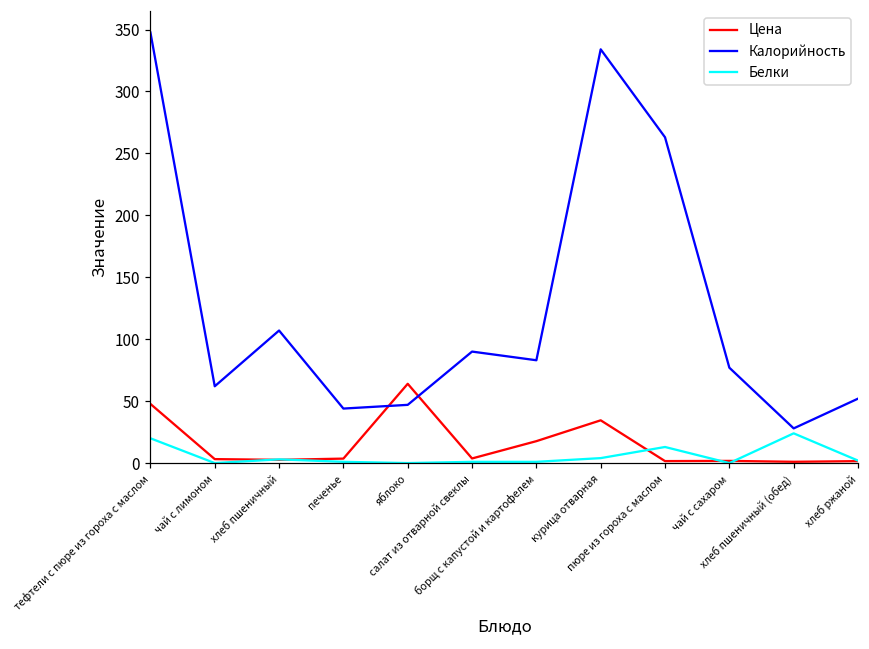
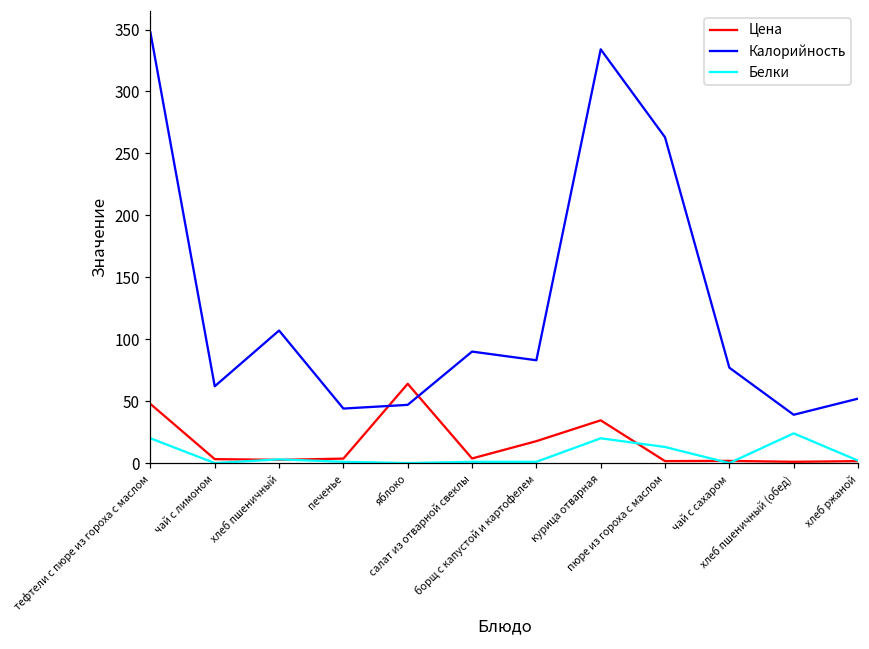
  {
    "Цена": {
      "тефтели с пюре из гороха с маслом": 48,
      "чай с лимоном": 3,
      "печенье": 4,
      "яблоко": 64,
      "салат из отварной свеклы": 4,
      "борщ с капустой и картофелем": 18,
      "курица отварная": 35,
      "пюре из гороха с маслом": 2,
      "хлеб пшеничный (обед)": 1
    },
    "Калорийность": {
      "тефтели с пюре из гороха с маслом": 348,
      "чай с лимоном": 62,
      "хлеб пшеничный": 107,
      "печенье": 44,
      "яблоко": 47,
      "салат из отварной свеклы": 90,
      "борщ с капустой и картофелем": 83,
      "курица отварная": 334,
      "пюре из гороха с маслом": 263,
      "чай с сахаром": 77,
-     "хлеб пшеничный (обед)": 28,
+     "хлеб пшеничный (обед)": 39,
      "хлеб ржаной": 52
    },
    "Белки": {
      "тефтели с пюре из гороха с маслом": 20,
      "чай с лимоном": 0,
      "печенье": 1,
      "яблоко": 0,
      "салат из отварной свеклы": 1,
      "борщ с капустой и картофелем": 1,
-     "курица отварная": 4,
+     "курица отварная": 20,
      "пюре из гороха с маслом": 13,
      "хлеб пшеничный (обед)": 24
    }
  }
